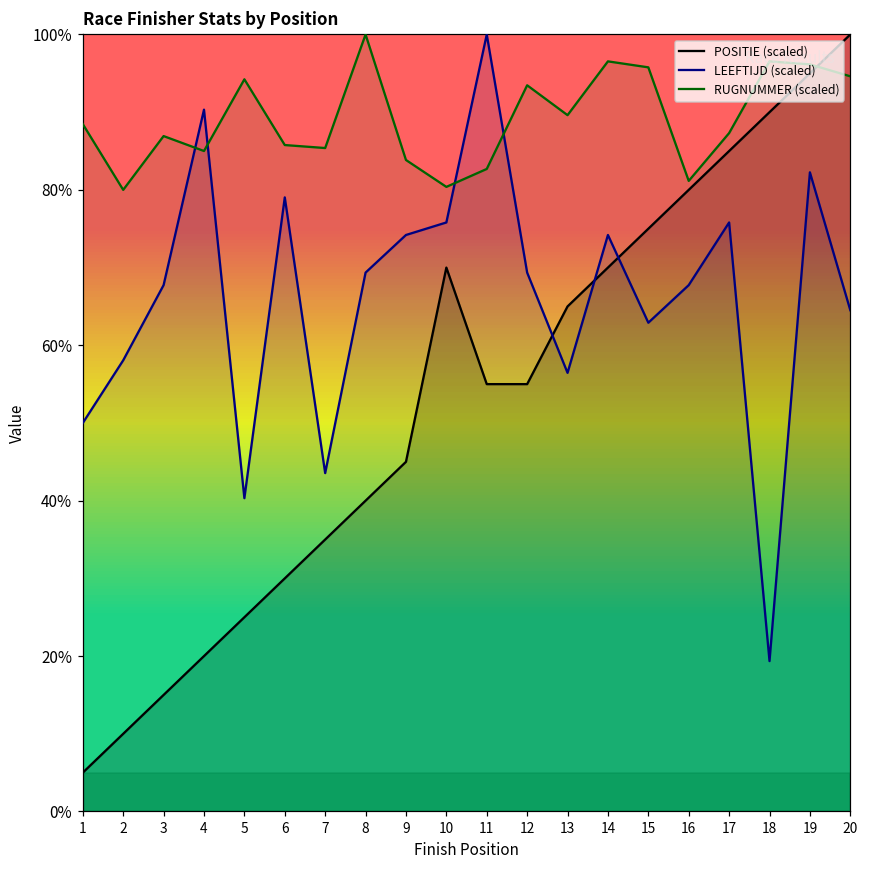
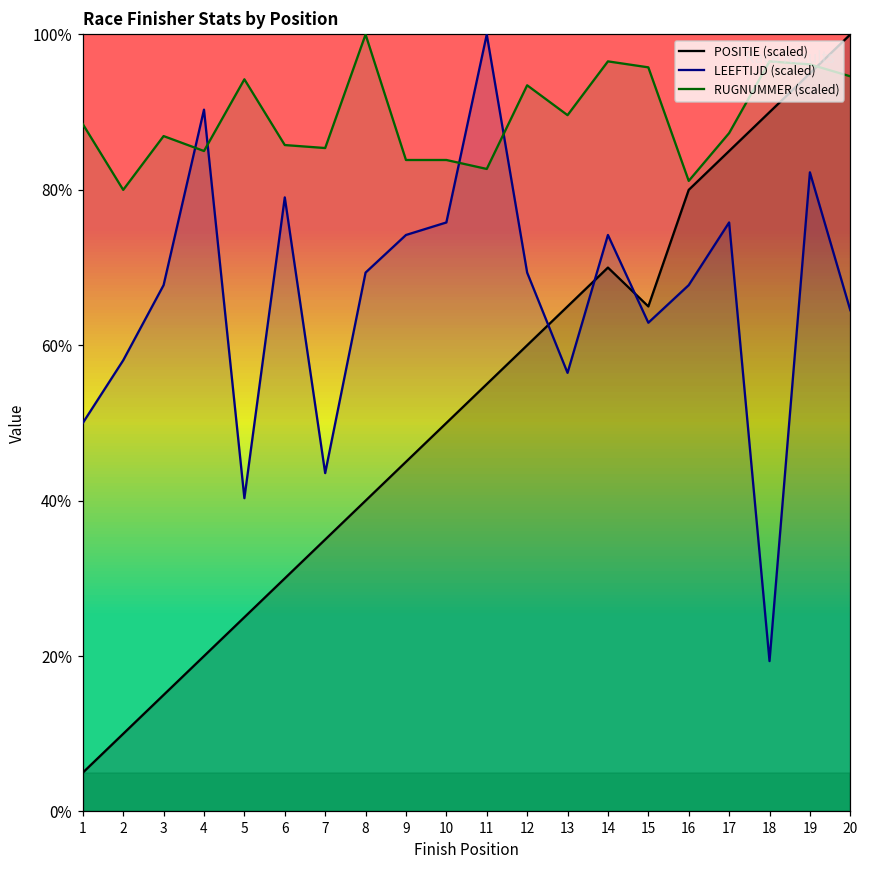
  {
    "POSITIE (scaled)": {
      "1": "5%",
      "2": "10%",
      "3": "15%",
      "4": "20%",
      "5": "25%",
      "6": "30%",
      "7": "35%",
      "8": "40%",
      "9": "45%",
-     "10": "70%",
+     "10": "50%",
      "11": "55%",
-     "12": "55%",
+     "12": "60%",
      "13": "65%",
      "14": "70%",
-     "15": "75%",
+     "15": "65%",
      "16": "80%",
      "17": "85%",
      "18": "90%",
      "20": "100%"
    },
    "LEEFTIJD (scaled)": {
      "1": "50%",
      "2": "58%",
      "3": "68%",
      "4": "90%",
      "5": "40%",
      "6": "79%",
      "7": "44%",
      "8": "69%",
      "9": "74%",
      "10": "76%",
      "11": "100%",
      "12": "69%",
      "13": "56%",
      "14": "74%",
      "15": "63%",
      "16": "68%",
      "17": "76%",
      "18": "19%",
      "19": "82%",
      "20": "65%"
    },
    "RUGNUMMER (scaled)": {
      "1": "88%",
      "2": "80%",
      "3": "87%",
      "4": "85%",
      "5": "94%",
      "6": "86%",
      "7": "85%",
      "8": "100%",
      "9": "84%",
-     "10": "80%",
+     "10": "84%",
      "11": "83%",
      "12": "93%",
      "13": "90%",
      "14": "97%",
      "15": "96%",
      "16": "81%",
      "17": "87%",
      "20": "95%"
    }
  }
